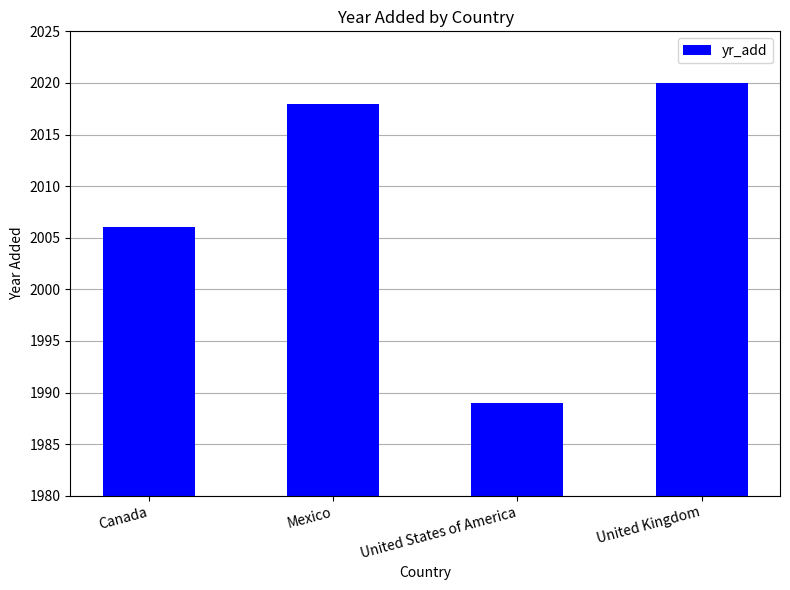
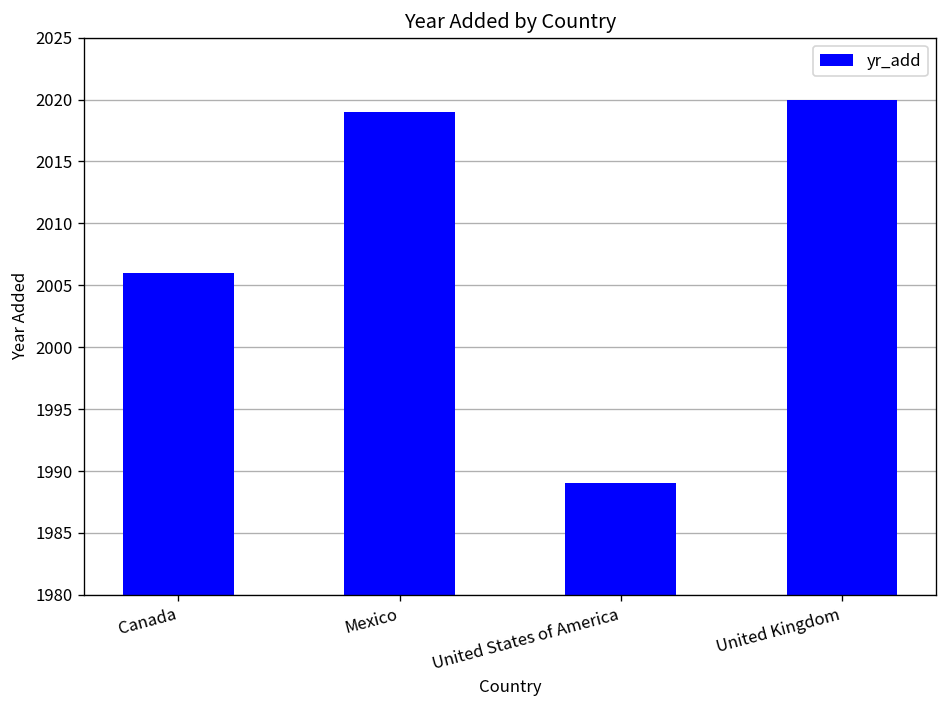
  {
    "Canada": 2006,
-   "Mexico": 2018,
+   "Mexico": 2019,
    "United States of America": 1989,
    "United Kingdom": 2020
  }
